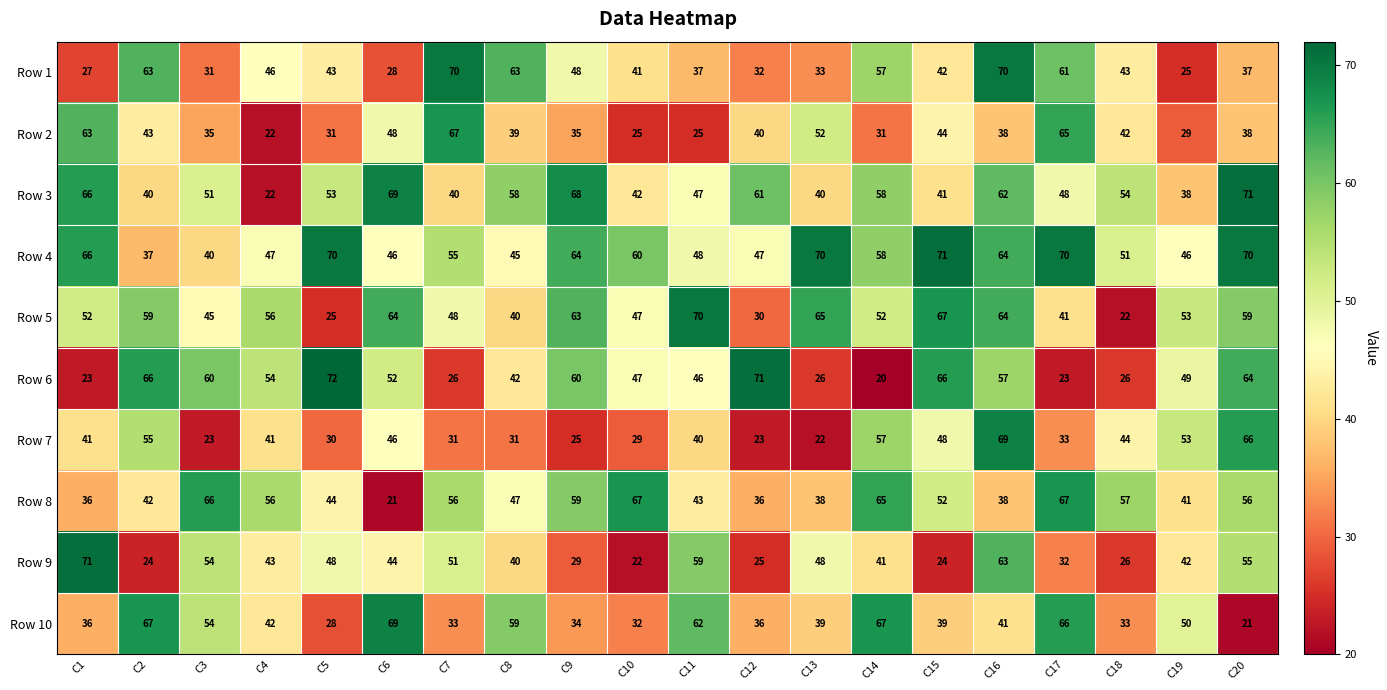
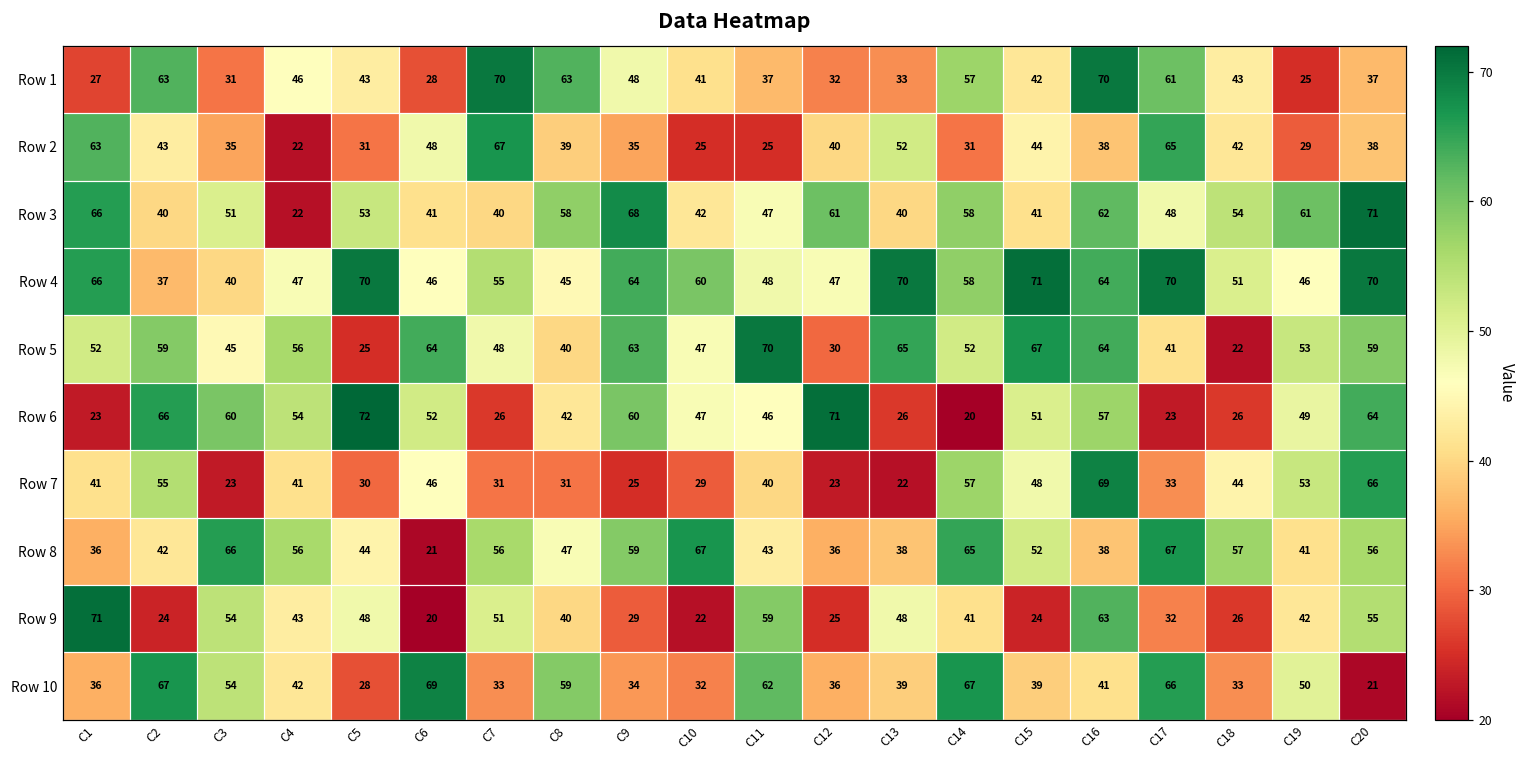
  {
    "Row 1": {
      "C1": 27,
      "C2": 63,
      "C3": 31,
      "C4": 46,
      "C5": 43,
      "C6": 28,
      "C7": 70,
      "C8": 63,
      "C9": 48,
      "C10": 41,
      "C11": 37,
      "C12": 32,
      "C13": 33,
      "C14": 57,
      "C15": 42,
      "C16": 70,
      "C17": 61,
      "C18": 43,
      "C19": 25,
      "C20": 37
    },
    "Row 2": {
      "C1": 63,
      "C2": 43,
      "C3": 35,
      "C4": 22,
      "C5": 31,
      "C6": 48,
      "C7": 67,
      "C8": 39,
      "C9": 35,
      "C10": 25,
      "C11": 25,
      "C12": 40,
      "C13": 52,
      "C14": 31,
      "C15": 44,
      "C16": 38,
      "C17": 65,
      "C18": 42,
      "C19": 29,
      "C20": 38
    },
    "Row 3": {
      "C1": 66,
      "C2": 40,
      "C3": 51,
      "C4": 22,
      "C5": 53,
-     "C6": 69,
+     "C6": 41,
      "C7": 40,
      "C8": 58,
      "C9": 68,
      "C10": 42,
      "C11": 47,
      "C12": 61,
      "C13": 40,
      "C14": 58,
      "C15": 41,
      "C16": 62,
      "C17": 48,
      "C18": 54,
-     "C19": 38,
+     "C19": 61,
      "C20": 71
    },
    "Row 4": {
      "C1": 66,
      "C2": 37,
      "C3": 40,
      "C4": 47,
      "C5": 70,
      "C6": 46,
      "C7": 55,
      "C8": 45,
      "C9": 64,
      "C10": 60,
      "C11": 48,
      "C12": 47,
      "C13": 70,
      "C14": 58,
      "C15": 71,
      "C16": 64,
      "C17": 70,
      "C18": 51,
      "C19": 46,
      "C20": 70
    },
    "Row 5": {
      "C1": 52,
      "C2": 59,
      "C3": 45,
      "C4": 56,
      "C5": 25,
      "C6": 64,
      "C7": 48,
      "C8": 40,
      "C9": 63,
      "C10": 47,
      "C11": 70,
      "C12": 30,
      "C13": 65,
      "C14": 52,
      "C15": 67,
      "C16": 64,
      "C17": 41,
      "C18": 22,
      "C19": 53,
      "C20": 59
    },
    "Row 6": {
      "C1": 23,
      "C2": 66,
      "C3": 60,
      "C4": 54,
      "C5": 72,
      "C6": 52,
      "C7": 26,
      "C8": 42,
      "C9": 60,
      "C10": 47,
      "C11": 46,
      "C12": 71,
      "C13": 26,
      "C14": 20,
-     "C15": 66,
+     "C15": 51,
      "C16": 57,
      "C17": 23,
      "C18": 26,
      "C19": 49,
      "C20": 64
    },
    "Row 7": {
      "C1": 41,
      "C2": 55,
      "C3": 23,
      "C4": 41,
      "C5": 30,
      "C6": 46,
      "C7": 31,
      "C8": 31,
      "C9": 25,
      "C10": 29,
      "C11": 40,
      "C12": 23,
      "C13": 22,
      "C14": 57,
      "C15": 48,
      "C16": 69,
      "C17": 33,
      "C18": 44,
      "C19": 53,
      "C20": 66
    },
    "Row 8": {
      "C1": 36,
      "C2": 42,
      "C3": 66,
      "C4": 56,
      "C5": 44,
      "C6": 21,
      "C7": 56,
      "C8": 47,
      "C9": 59,
      "C10": 67,
      "C11": 43,
      "C12": 36,
      "C13": 38,
      "C14": 65,
      "C15": 52,
      "C16": 38,
      "C17": 67,
      "C18": 57,
      "C19": 41,
      "C20": 56
    },
    "Row 9": {
      "C1": 71,
      "C2": 24,
      "C3": 54,
      "C4": 43,
      "C5": 48,
-     "C6": 44,
+     "C6": 20,
      "C7": 51,
      "C8": 40,
      "C9": 29,
      "C10": 22,
      "C11": 59,
      "C12": 25,
      "C13": 48,
      "C14": 41,
      "C15": 24,
      "C16": 63,
      "C17": 32,
      "C18": 26,
      "C19": 42,
      "C20": 55
    },
    "Row 10": {
      "C1": 36,
      "C2": 67,
      "C3": 54,
      "C4": 42,
      "C5": 28,
      "C6": 69,
      "C7": 33,
      "C8": 59,
      "C9": 34,
      "C10": 32,
      "C11": 62,
      "C12": 36,
      "C13": 39,
      "C14": 67,
      "C15": 39,
      "C16": 41,
      "C17": 66,
      "C18": 33,
      "C19": 50,
      "C20": 21
    }
  }
